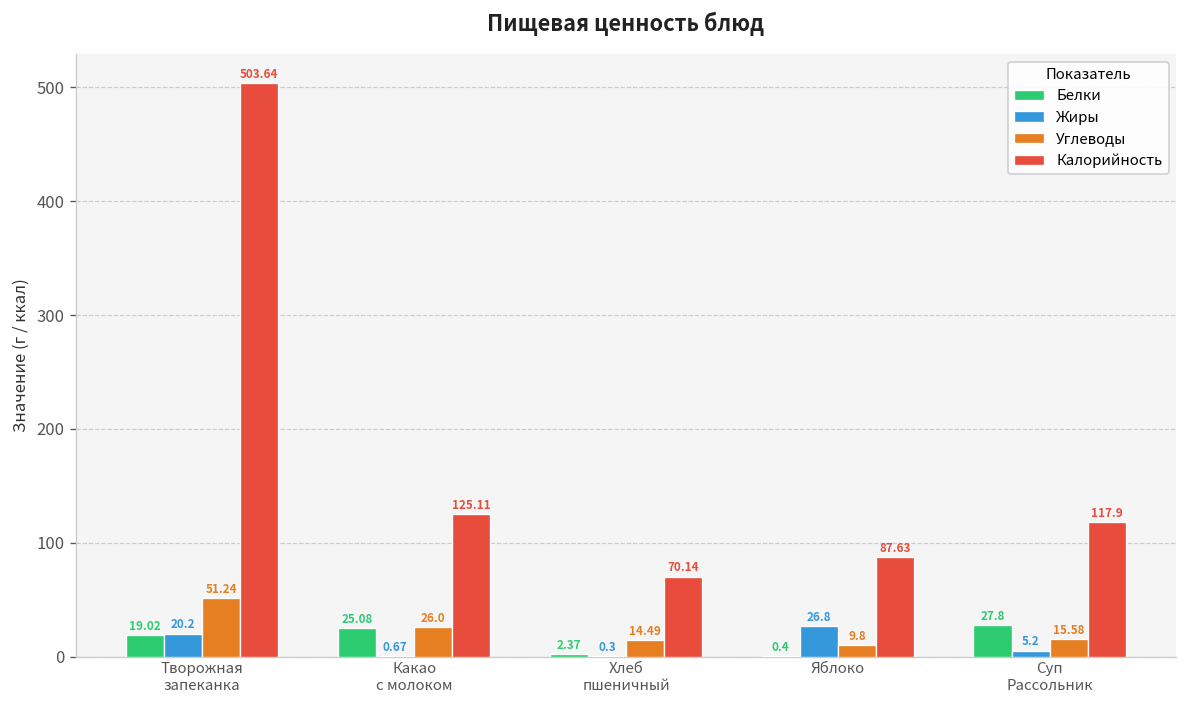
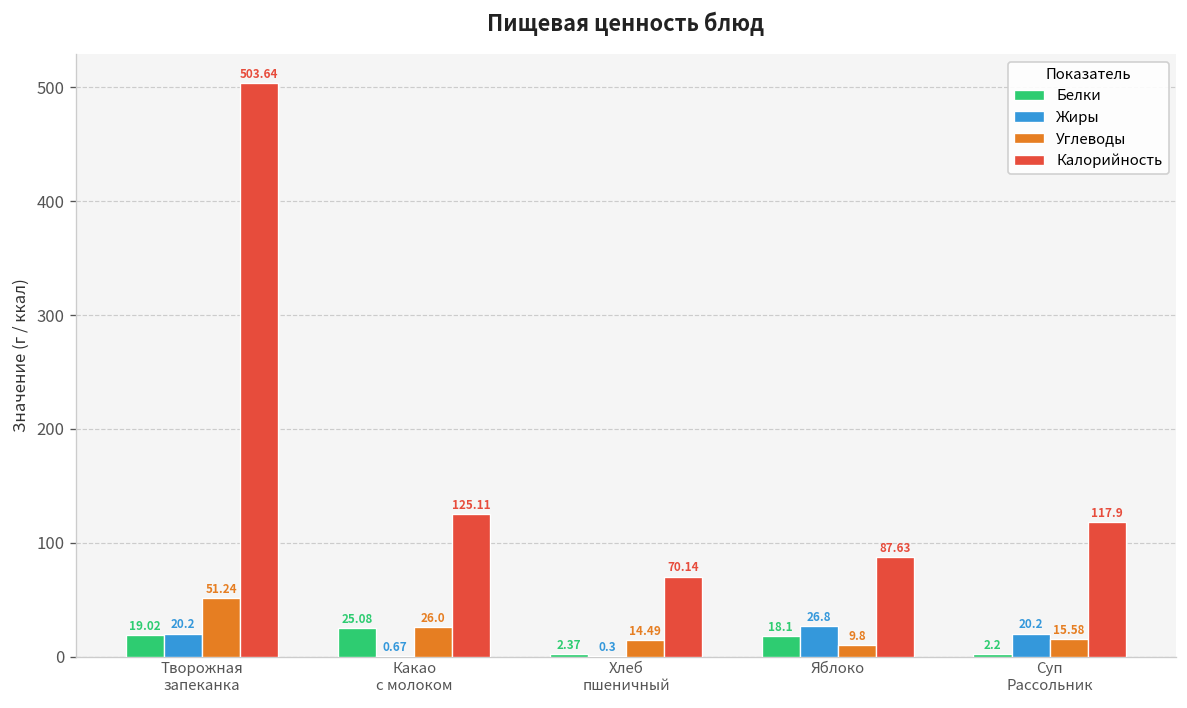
  {
    "Белки": {
      "Творожная запеканка": 19.02,
      "Какао с молоком": 25.08,
      "Хлеб пшеничный": 2.37,
-     "Яблоко": 0.4,
-     "Суп Рассольник": 27.8
+     "Яблоко": 18.1,
+     "Суп Рассольник": 2.2
    },
    "Жиры": {
      "Творожная запеканка": 20.2,
      "Какао с молоком": 0.67,
      "Хлеб пшеничный": 0.3,
      "Яблоко": 26.8,
-     "Суп Рассольник": 5.2
+     "Суп Рассольник": 20.2
    }
  }
